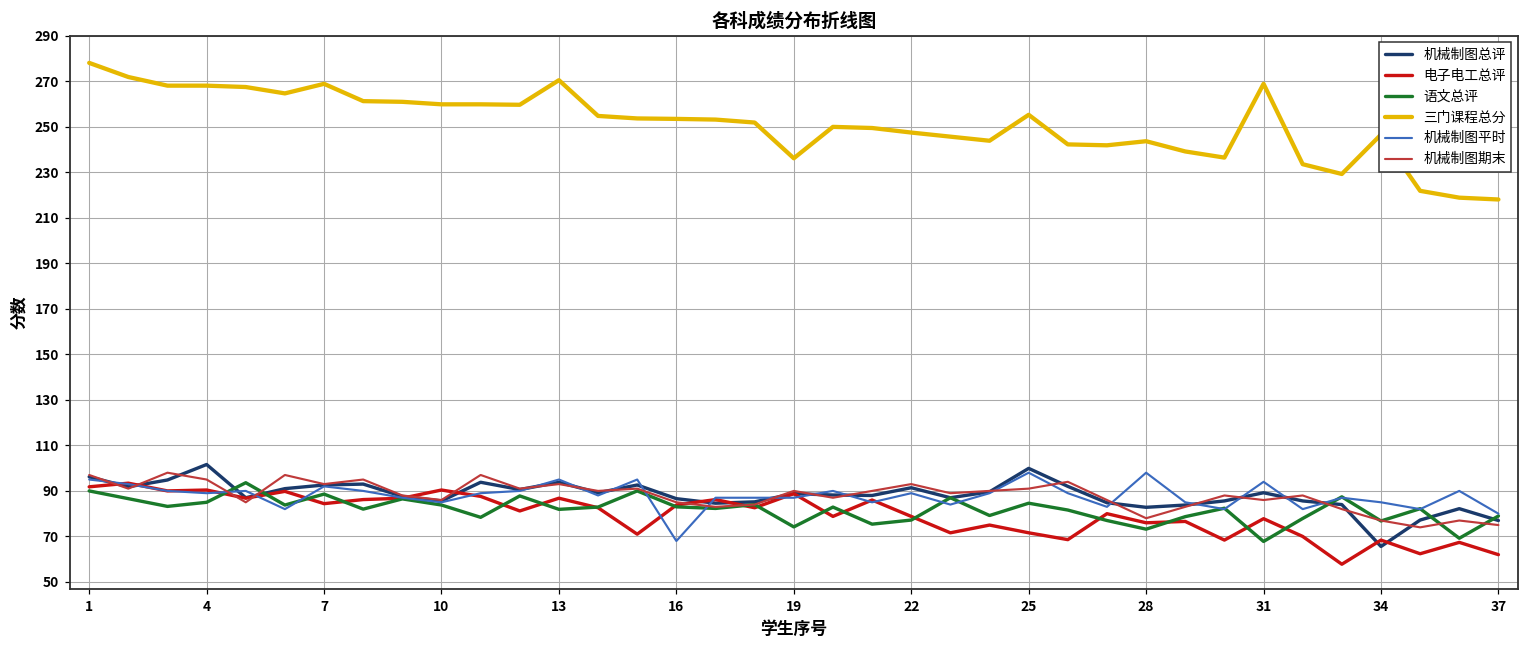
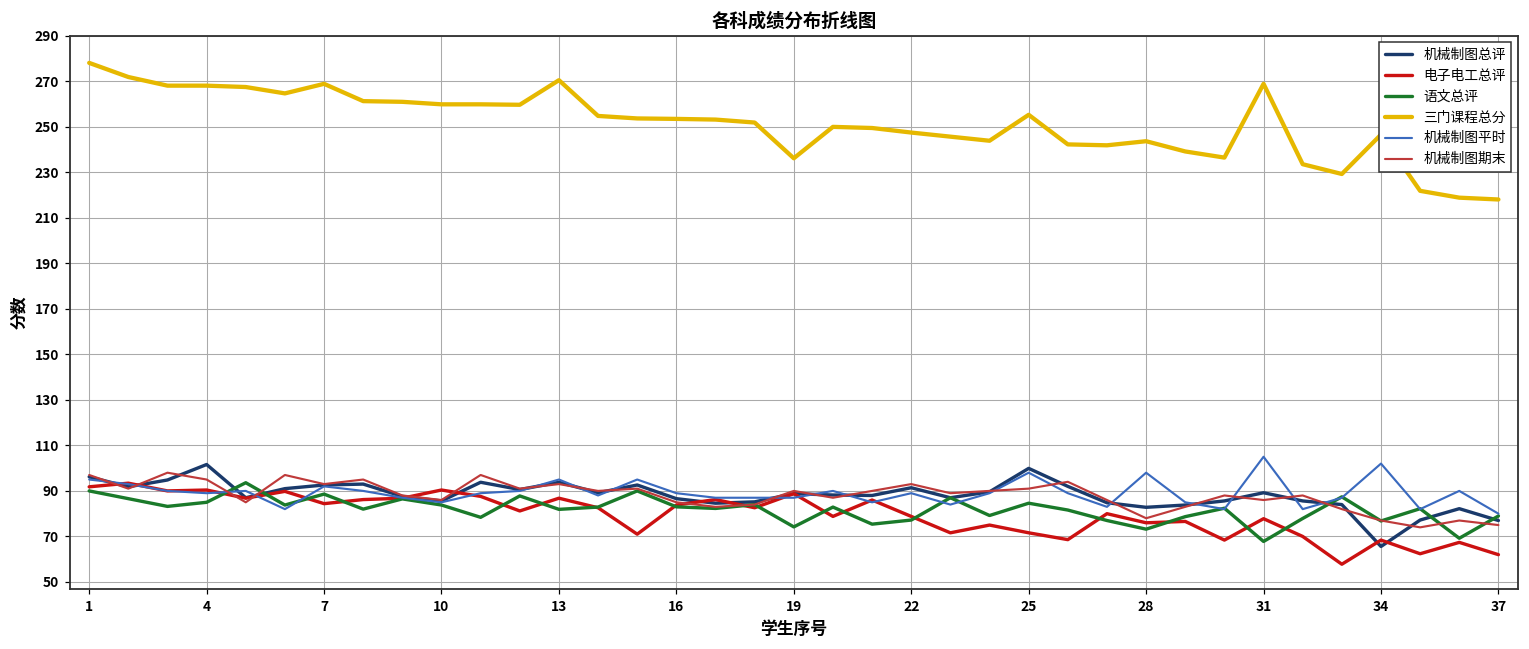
  {
    "机械制图总评": {
      "4": 102,
      "16": 87,
      "22": 91,
      "25": 100,
      "28": 83,
      "31": 89,
      "34": 66,
      "37": 77
    },
    "语文总评": {
      "1": 90,
      "4": 85,
      "7": 89,
      "13": 82,
      "19": 74,
      "22": 77,
      "25": 85,
      "28": 73,
      "31": 68
    },
    "三门课程总分": {
      "1": 278,
      "4": 268,
      "7": 269,
      "10": 260,
      "13": 270,
      "16": 253,
      "19": 236,
      "22": 247,
      "25": 255,
      "28": 244,
      "31": 269,
      "37": 218
    },
    "机械制图平时": {
      "4": 89,
-     "16": 68,
+     "16": 89,
      "19": 87,
      "22": 89,
      "25": 98,
      "28": 98,
-     "31": 94,
-     "34": 85
+     "31": 105,
+     "34": 102
    }
  }
